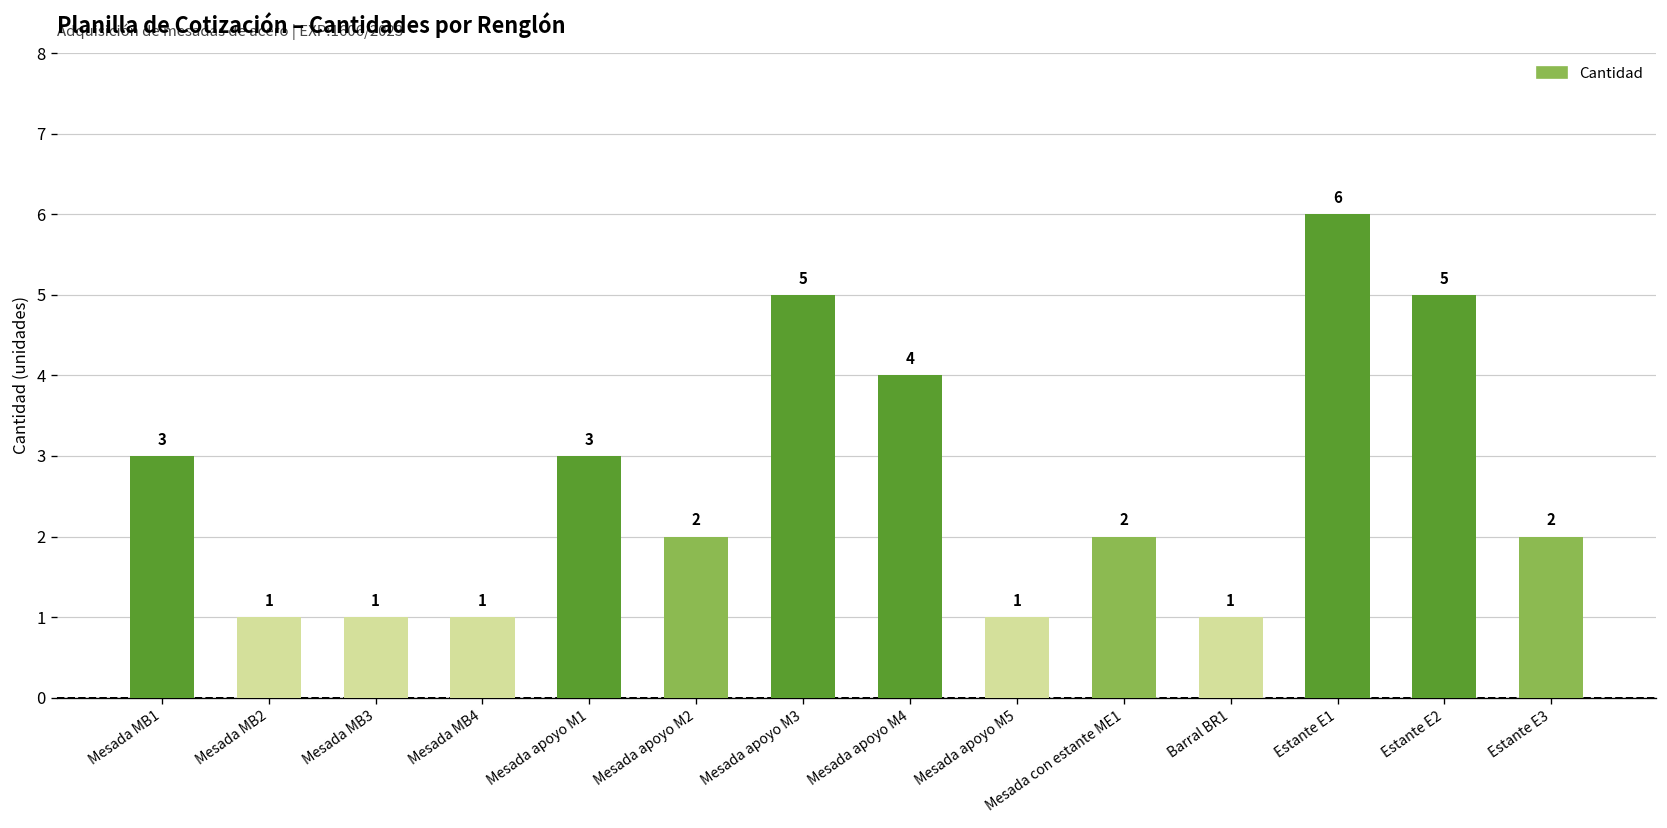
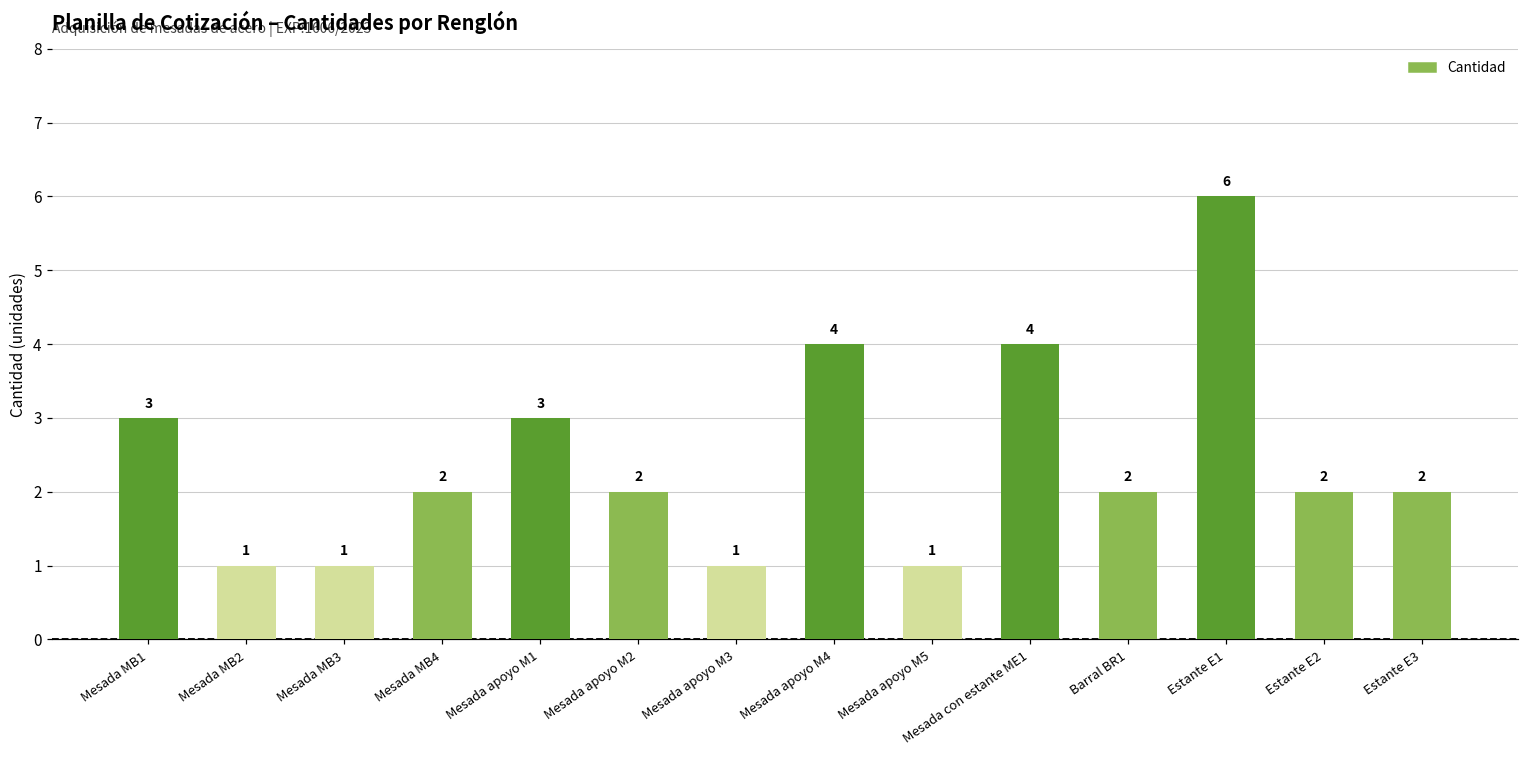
  {
    "Mesada MB1": 3,
    "Mesada MB2": 1,
    "Mesada MB3": 1,
-   "Mesada MB4": 1,
+   "Mesada MB4": 2,
    "Mesada apoyo M1": 3,
    "Mesada apoyo M2": 2,
-   "Mesada apoyo M3": 5,
+   "Mesada apoyo M3": 1,
    "Mesada apoyo M4": 4,
    "Mesada apoyo M5": 1,
-   "Mesada con estante ME1": 2,
-   "Barral BR1": 1,
+   "Mesada con estante ME1": 4,
+   "Barral BR1": 2,
    "Estante E1": 6,
-   "Estante E2": 5,
+   "Estante E2": 2,
    "Estante E3": 2
  }
